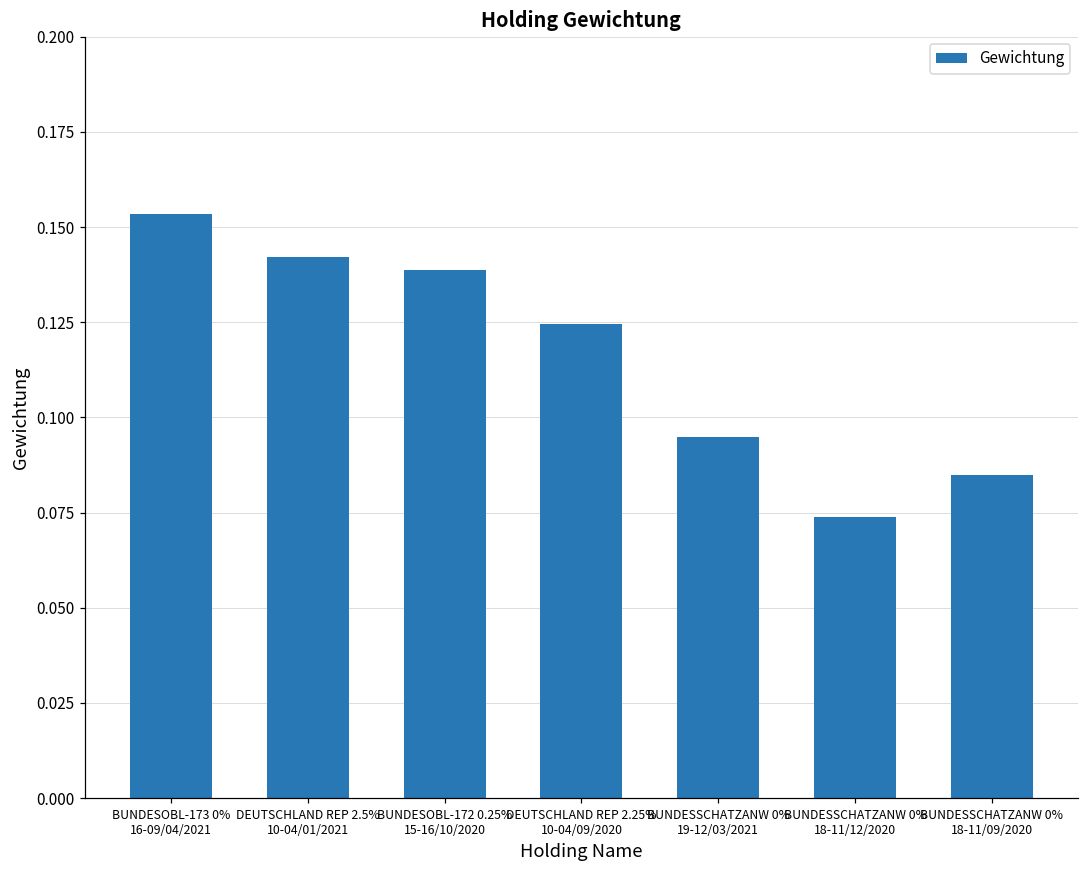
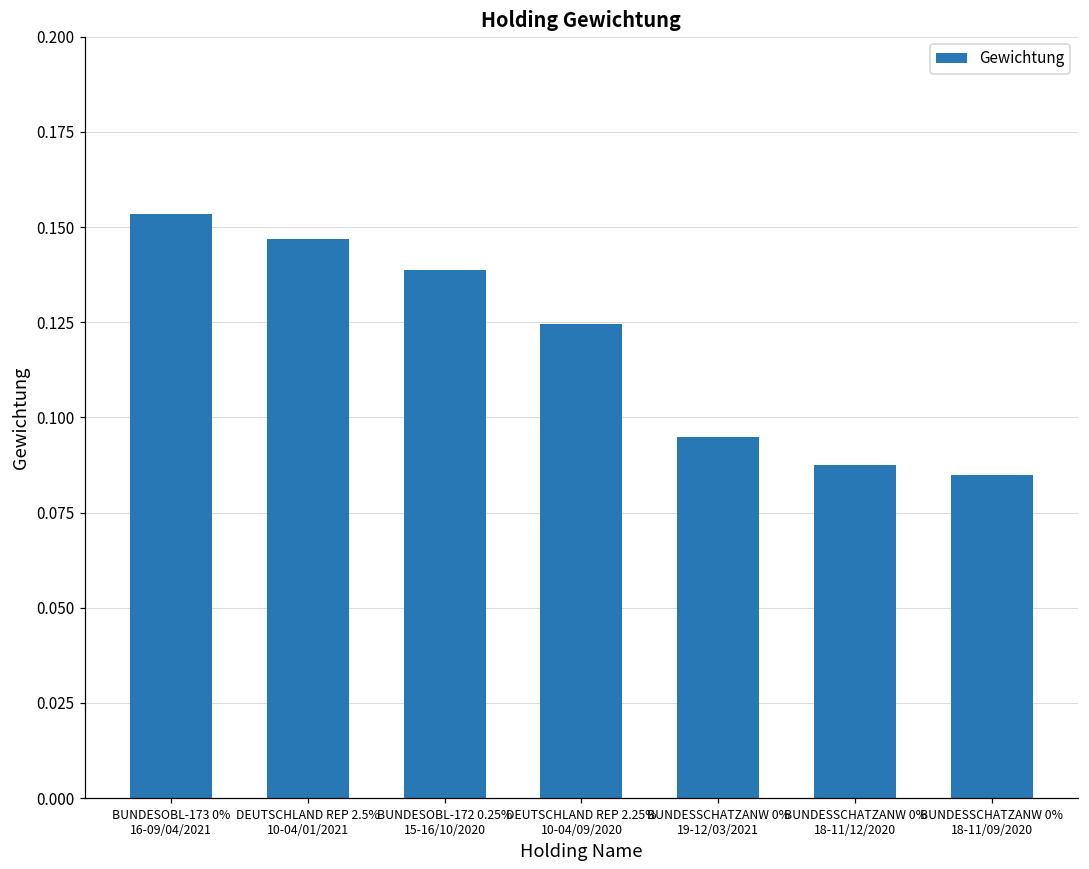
  {
    "BUNDESOBL-173 0% 16-09/04/2021": 0.153,
-   "DEUTSCHLAND REP 2.5% 10-04/01/2021": 0.142,
+   "DEUTSCHLAND REP 2.5% 10-04/01/2021": 0.147,
    "BUNDESOBL-172 0.25% 15-16/10/2020": 0.139,
    "DEUTSCHLAND REP 2.25% 10-04/09/2020": 0.125,
    "BUNDESSCHATZANW 0% 19-12/03/2021": 0.095,
-   "BUNDESSCHATZANW 0% 18-11/12/2020": 0.074,
+   "BUNDESSCHATZANW 0% 18-11/12/2020": 0.087,
    "BUNDESSCHATZANW 0% 18-11/09/2020": 0.085
  }
